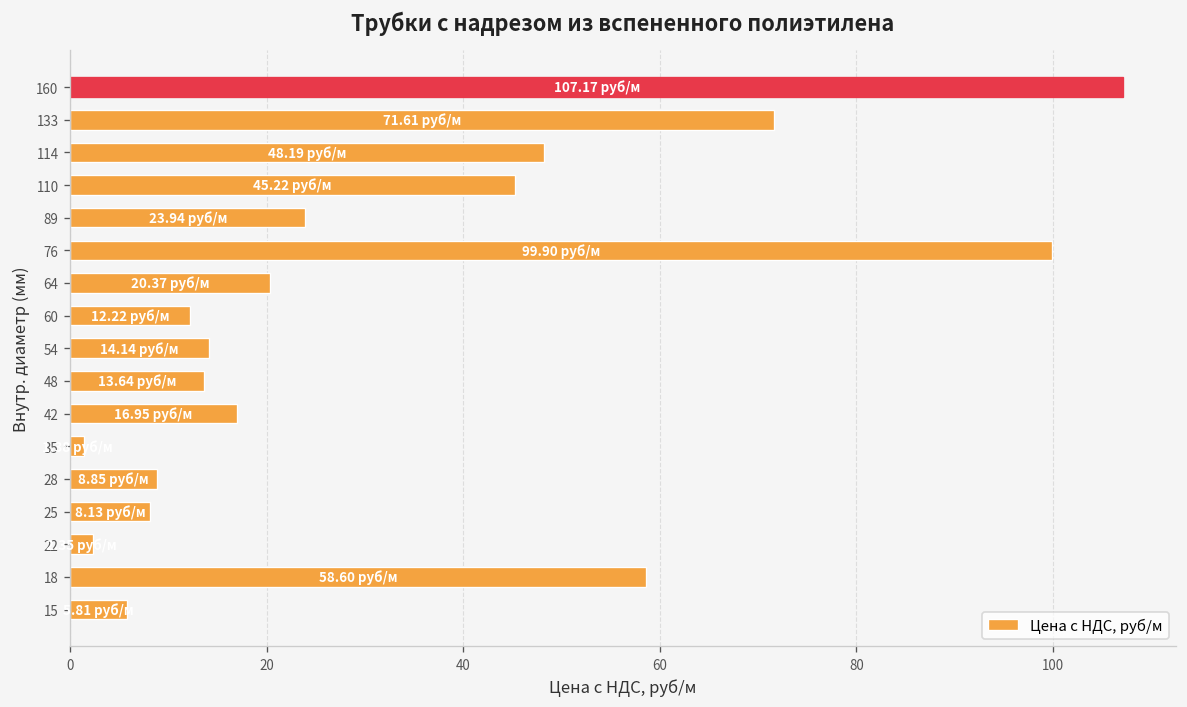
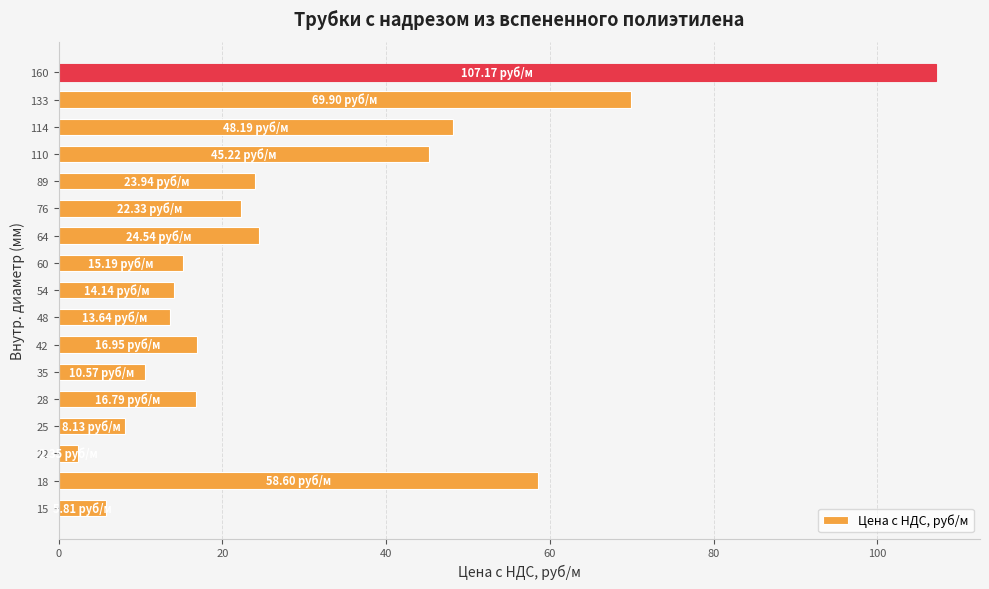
  {
    "160": 107.17,
-   "133": 71.61,
+   "133": 69.90,
    "114": 48.19,
    "110": 45.22,
    "89": 23.94,
-   "76": 99.90,
-   "64": 20.37,
-   "60": 12.22,
+   "76": 22.33,
+   "64": 24.54,
+   "60": 15.19,
    "54": 14.14,
    "48": 13.64,
    "42": 16.95,
-   "35": 1,
-   "28": 8.85,
+   "35": 11,
+   "28": 16.79,
    "25": 8.13,
    "18": 58.60,
    "15": 5.81
  }
